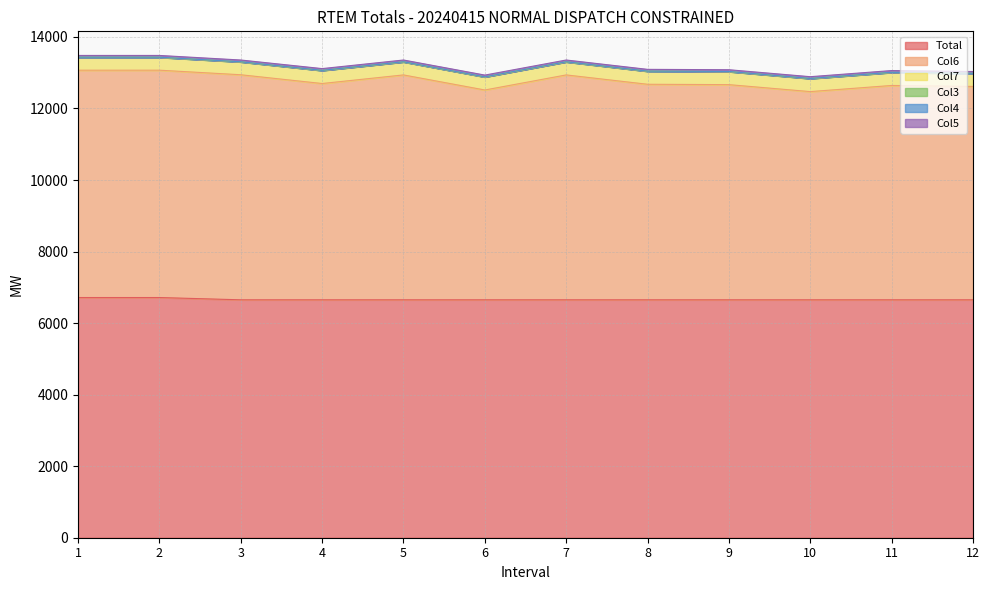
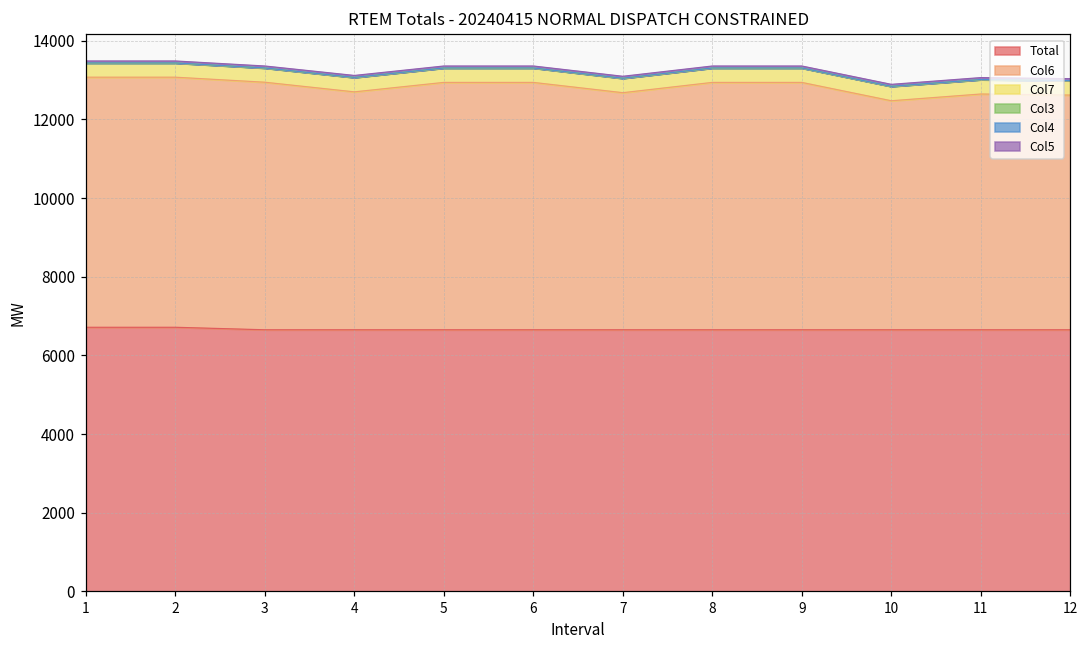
  {
    "Total": {
      "1": 6700,
      "2": 6700,
      "3": 6700,
      "4": 6700,
      "5": 6700,
      "6": 6700,
      "7": 6700,
      "8": 6700,
      "9": 6700,
      "10": 6700,
      "11": 6700,
      "12": 6700
    },
    "Col6": {
      "1": 6400,
      "2": 6400,
      "3": 6300,
      "4": 6000,
      "5": 6300,
-     "6": 5900,
-     "7": 6300,
-     "8": 6000,
-     "9": 6000,
+     "6": 6300,
+     "7": 6000,
+     "8": 6300,
+     "9": 6300,
      "10": 5800,
      "11": 6000,
      "12": 6000
    }
  }
